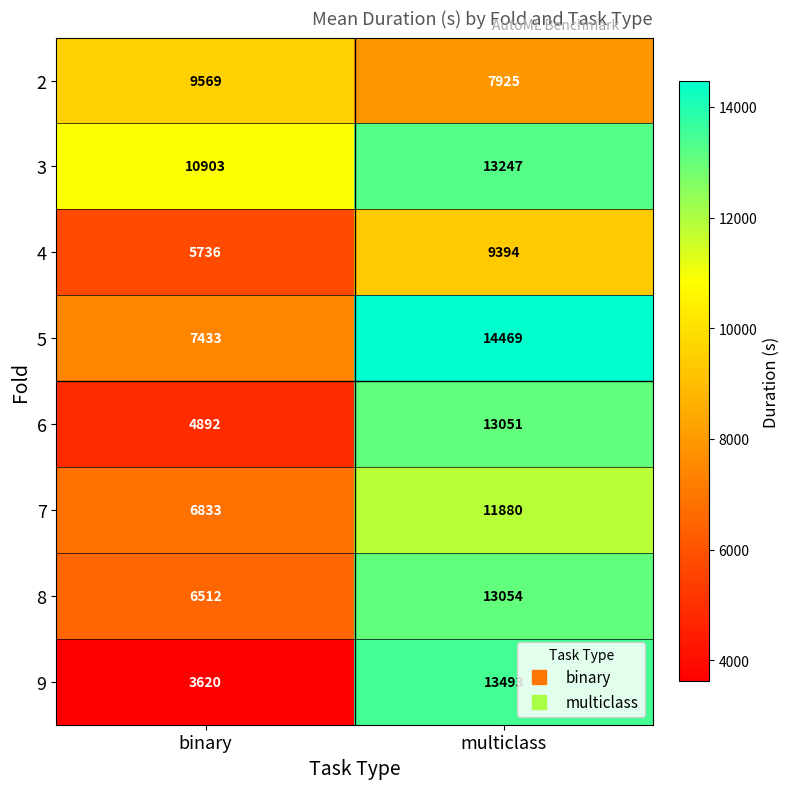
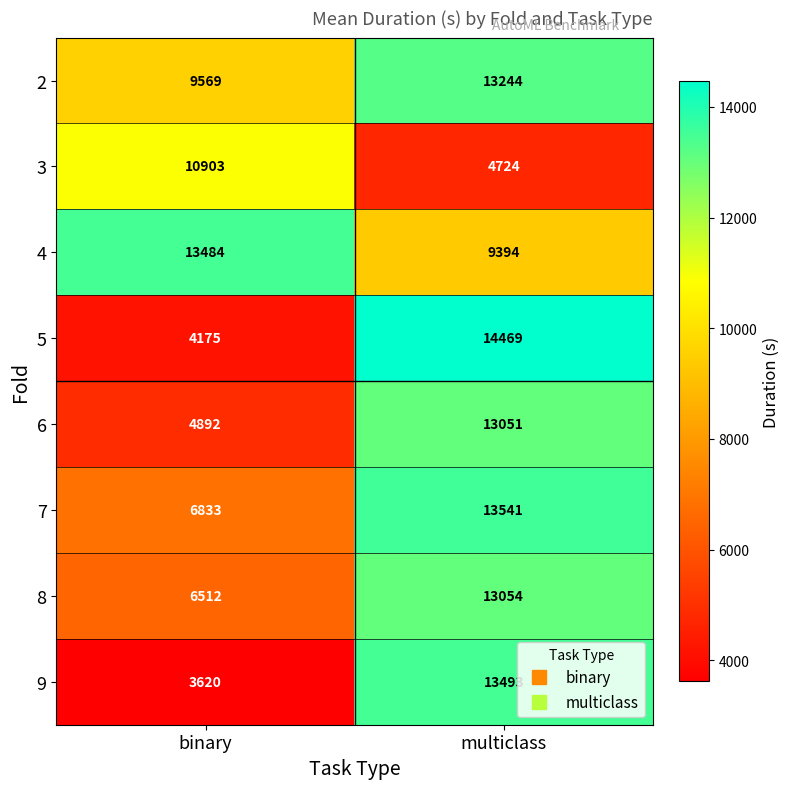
  {
    "2": {
      "binary": 9569,
-     "multiclass": 7925
+     "multiclass": 13244
    },
    "3": {
      "binary": 10903,
-     "multiclass": 13247
+     "multiclass": 4724
    },
    "4": {
-     "binary": 5736,
+     "binary": 13484,
      "multiclass": 9394
    },
    "5": {
-     "binary": 7433,
+     "binary": 4175,
      "multiclass": 14469
    },
    "6": {
      "binary": 4892,
      "multiclass": 13051
    },
    "7": {
      "binary": 6833,
-     "multiclass": 11880
+     "multiclass": 13541
    },
    "8": {
      "binary": 6512,
      "multiclass": 13054
    },
    "9": {
      "binary": 3620
    }
  }
